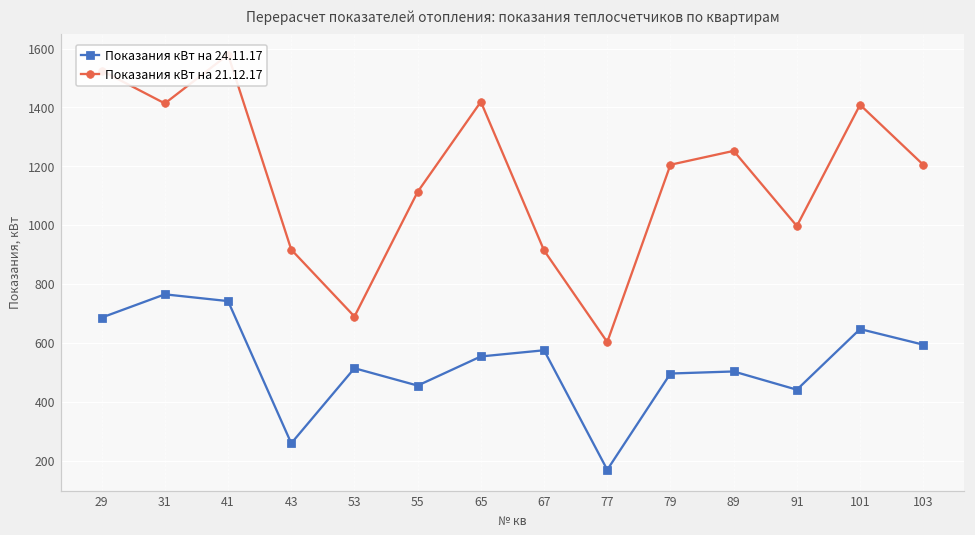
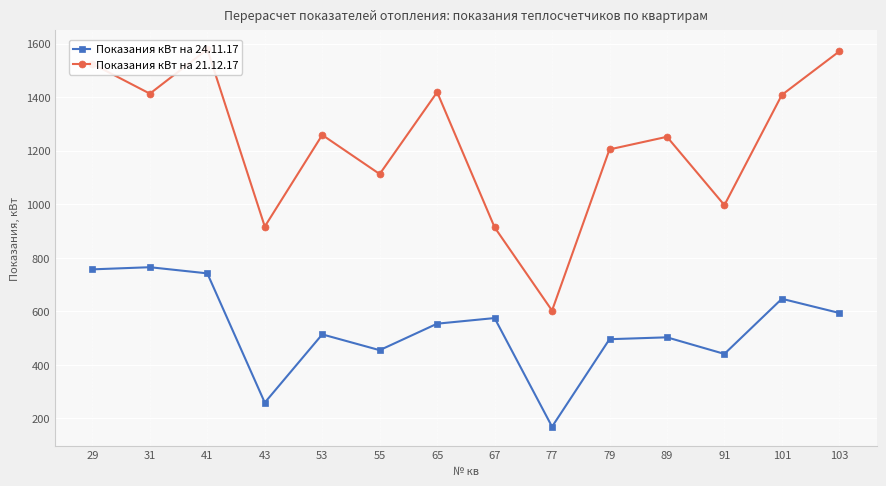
  {
    "Показания кВт на 24.11.17": {
-     "29": 690,
+     "29": 760,
      "31": 770,
      "41": 740,
      "43": 260,
      "53": 510,
      "55": 460,
      "65": 550,
      "67": 580,
      "77": 170,
      "79": 500,
      "89": 500,
      "91": 440,
      "101": 650,
      "103": 590
    },
    "Показания кВт на 21.12.17": {
      "31": 1410,
      "43": 920,
-     "53": 690,
+     "53": 1260,
      "55": 1110,
      "65": 1420,
      "67": 910,
      "77": 600,
      "79": 1210,
      "89": 1250,
      "91": 1000,
      "101": 1410,
-     "103": 1210
+     "103": 1570
    }
  }
